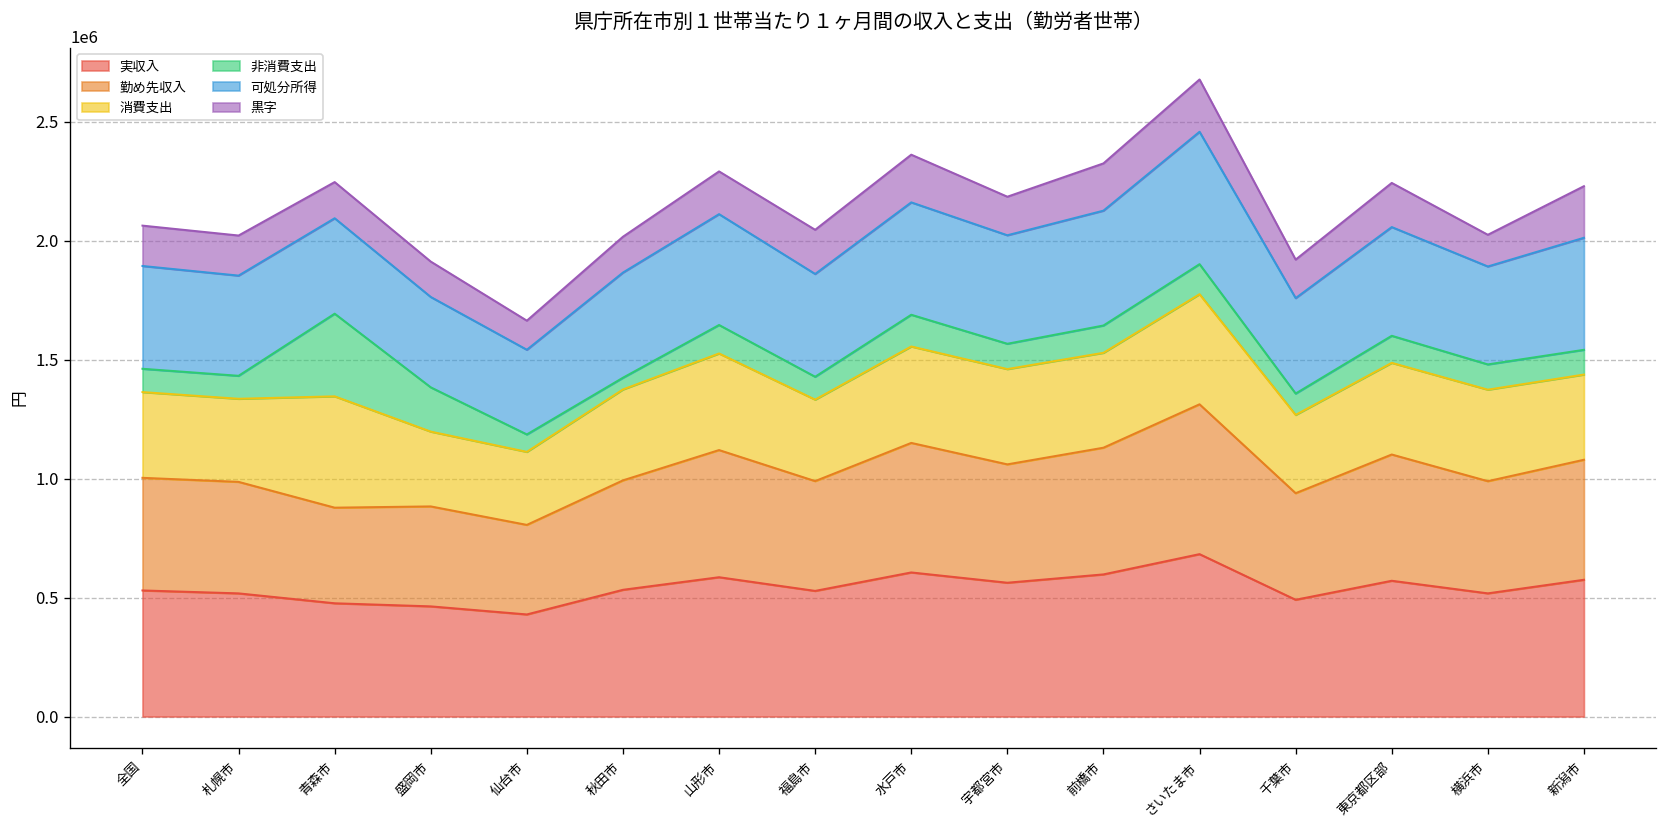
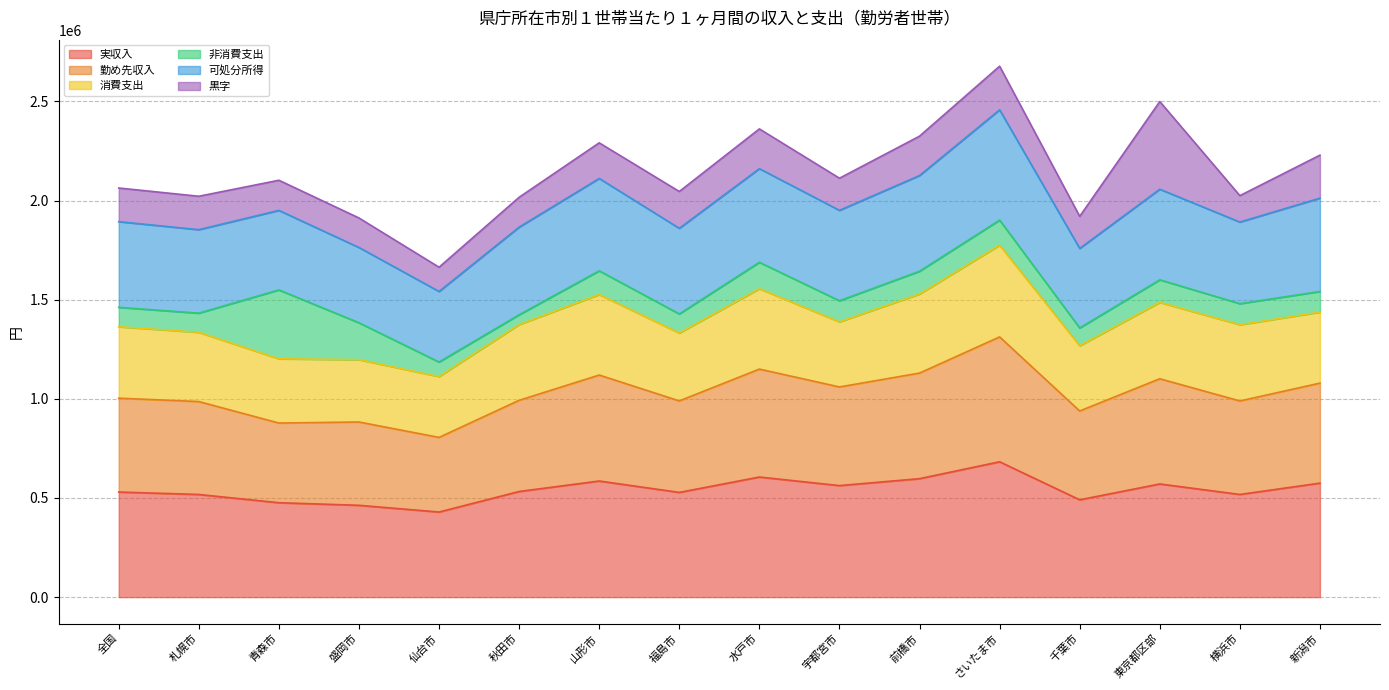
  {
    "消費支出": {
      "全国": 360000,
      "札幌市": 350000,
-     "青森市": 470000,
+     "青森市": 320000,
      "盛岡市": 310000,
      "仙台市": 310000,
      "秋田市": 380000,
      "山形市": 410000,
      "福島市": 340000,
      "水戸市": 410000,
-     "宇都宮市": 400000,
+     "宇都宮市": 330000,
      "前橋市": 400000,
      "さいたま市": 460000,
      "千葉市": 330000,
      "東京都区部": 390000,
      "横浜市": 380000,
      "新潟市": 360000
    },
    "非消費支出": {
      "全国": 100000,
      "札幌市": 100000,
      "青森市": 350000,
      "盛岡市": 190000,
      "仙台市": 70000,
      "秋田市": 50000,
      "山形市": 120000,
      "福島市": 100000,
      "水戸市": 130000,
      "宇都宮市": 110000,
      "前橋市": 110000,
      "さいたま市": 130000,
      "千葉市": 90000,
      "東京都区部": 110000,
      "横浜市": 110000,
      "新潟市": 100000
    },
    "可処分所得": {
      "全国": 430000,
      "札幌市": 420000,
      "青森市": 400000,
      "盛岡市": 380000,
      "仙台市": 360000,
      "秋田市": 440000,
      "山形市": 470000,
      "福島市": 430000,
      "水戸市": 470000,
      "宇都宮市": 460000,
      "前橋市": 480000,
      "さいたま市": 560000,
      "千葉市": 400000,
      "東京都区部": 460000,
      "横浜市": 410000,
      "新潟市": 470000
    },
    "黒字": {
      "全国": 170000,
      "札幌市": 170000,
      "青森市": 150000,
      "盛岡市": 150000,
      "仙台市": 120000,
      "秋田市": 150000,
      "山形市": 180000,
      "福島市": 190000,
      "水戸市": 200000,
      "宇都宮市": 160000,
      "前橋市": 200000,
      "さいたま市": 220000,
      "千葉市": 160000,
-     "東京都区部": 190000,
+     "東京都区部": 440000,
      "横浜市": 130000,
      "新潟市": 220000
    }
  }
